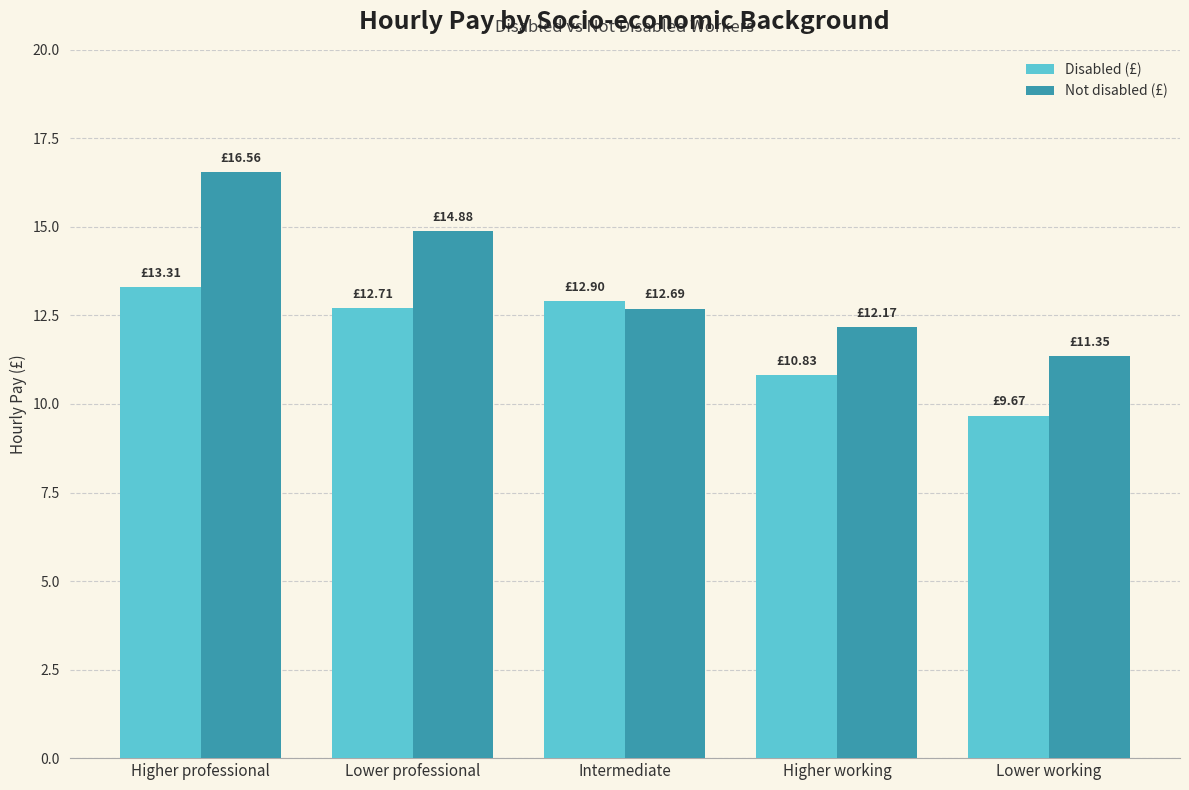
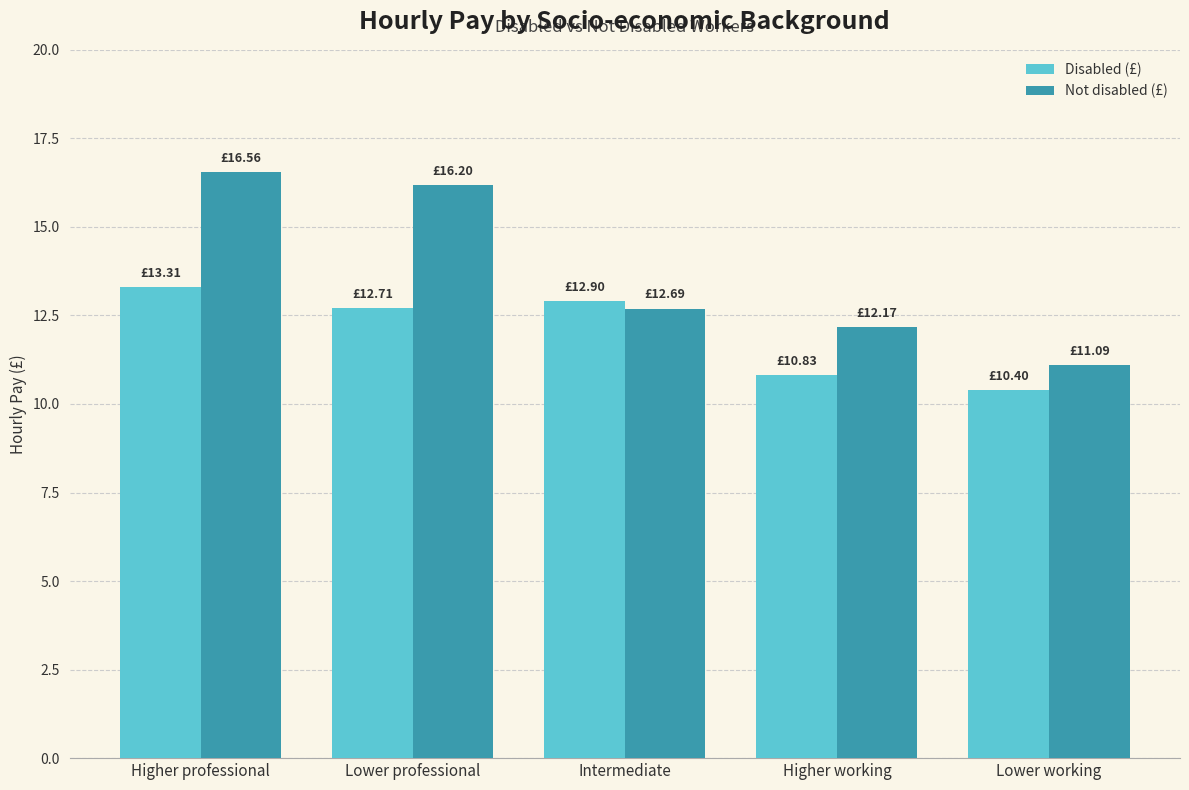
  {
    "Disabled (£)": {
      "Higher professional": "£13.31",
      "Lower professional": "£12.71",
      "Intermediate": "£12.90",
      "Higher working": "£10.83",
-     "Lower working": "£9.67"
+     "Lower working": "£10.40"
    },
    "Not disabled (£)": {
      "Higher professional": "£16.56",
-     "Lower professional": "£14.88",
+     "Lower professional": "£16.20",
      "Intermediate": "£12.69",
      "Higher working": "£12.17",
-     "Lower working": "£11.35"
+     "Lower working": "£11.09"
    }
  }
